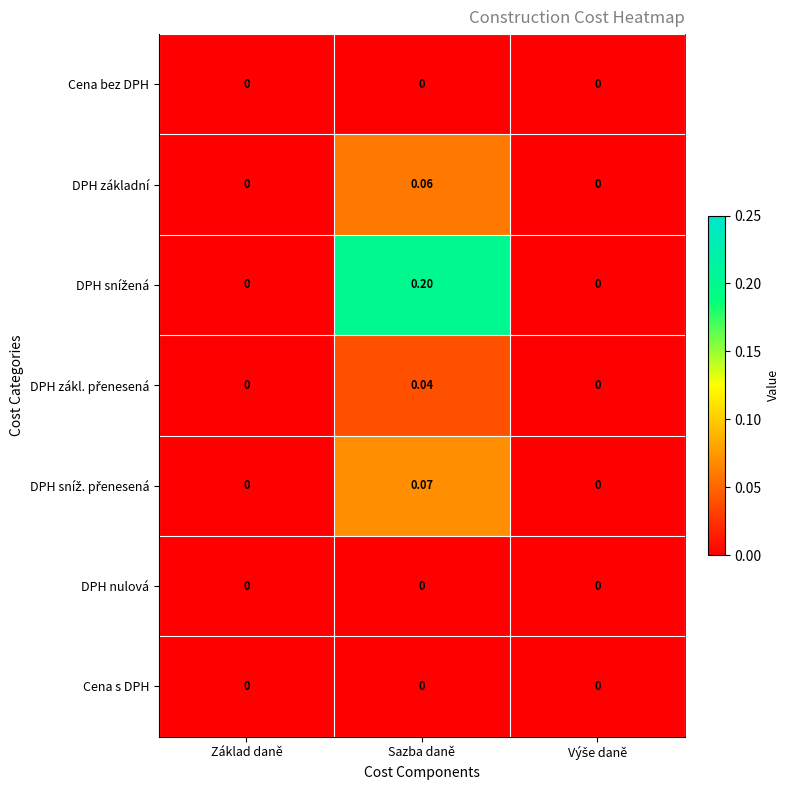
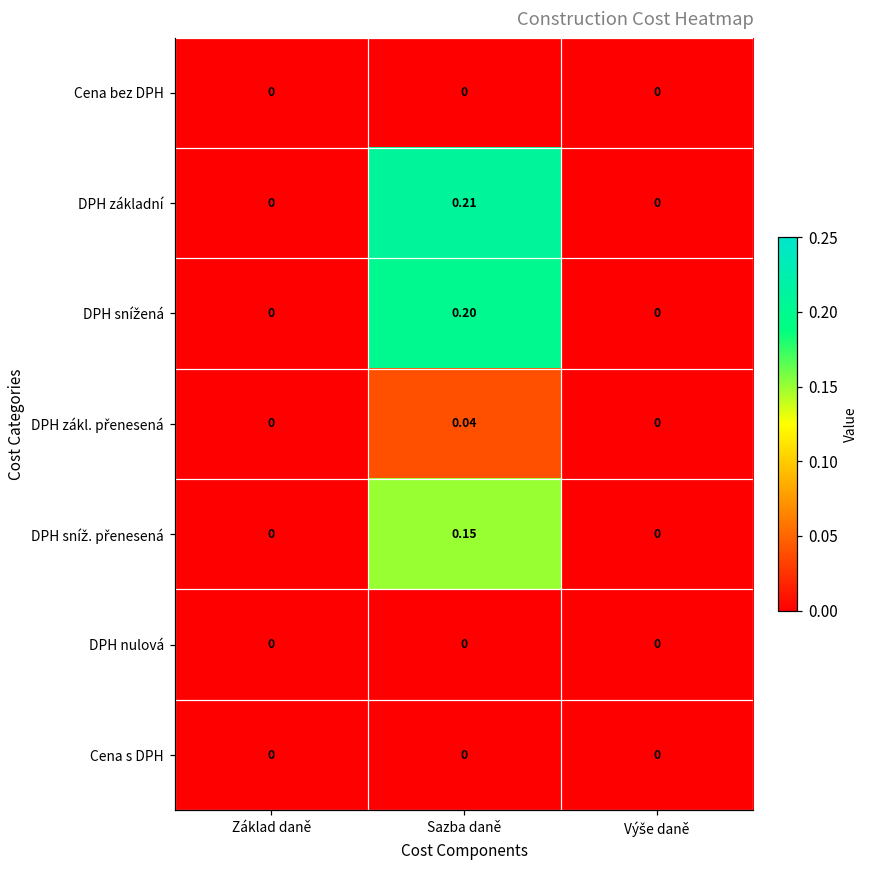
  {
    "Cena bez DPH": {
      "Základ daně": 0,
      "Sazba daně": 0,
      "Výše daně": 0
    },
    "DPH základní": {
      "Základ daně": 0,
-     "Sazba daně": 0.06,
+     "Sazba daně": 0.21,
      "Výše daně": 0
    },
    "DPH snížená": {
      "Základ daně": 0,
      "Sazba daně": 0.20,
      "Výše daně": 0
    },
    "DPH zákl. přenesená": {
      "Základ daně": 0,
      "Sazba daně": 0.04,
      "Výše daně": 0
    },
    "DPH sníž. přenesená": {
      "Základ daně": 0,
-     "Sazba daně": 0.07,
+     "Sazba daně": 0.15,
      "Výše daně": 0
    },
    "DPH nulová": {
      "Základ daně": 0,
      "Sazba daně": 0,
      "Výše daně": 0
    },
    "Cena s DPH": {
      "Základ daně": 0,
      "Sazba daně": 0,
      "Výše daně": 0
    }
  }
